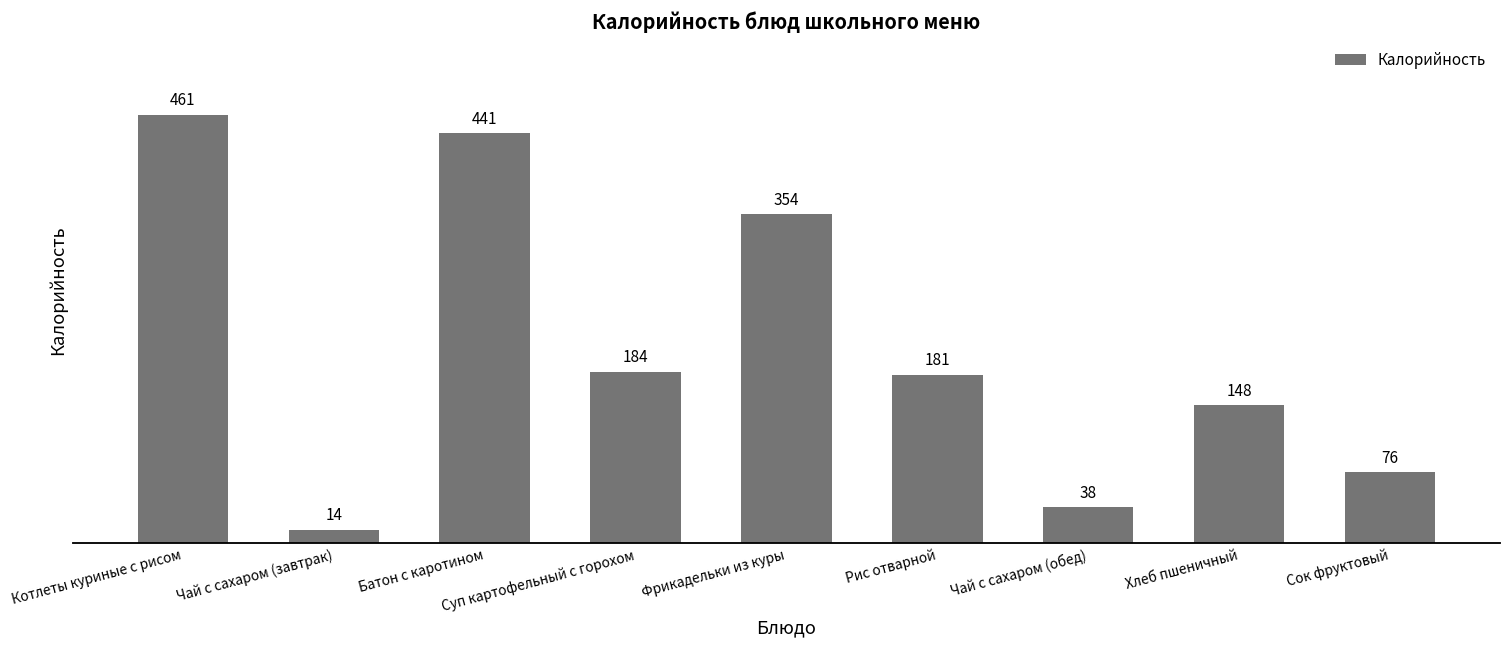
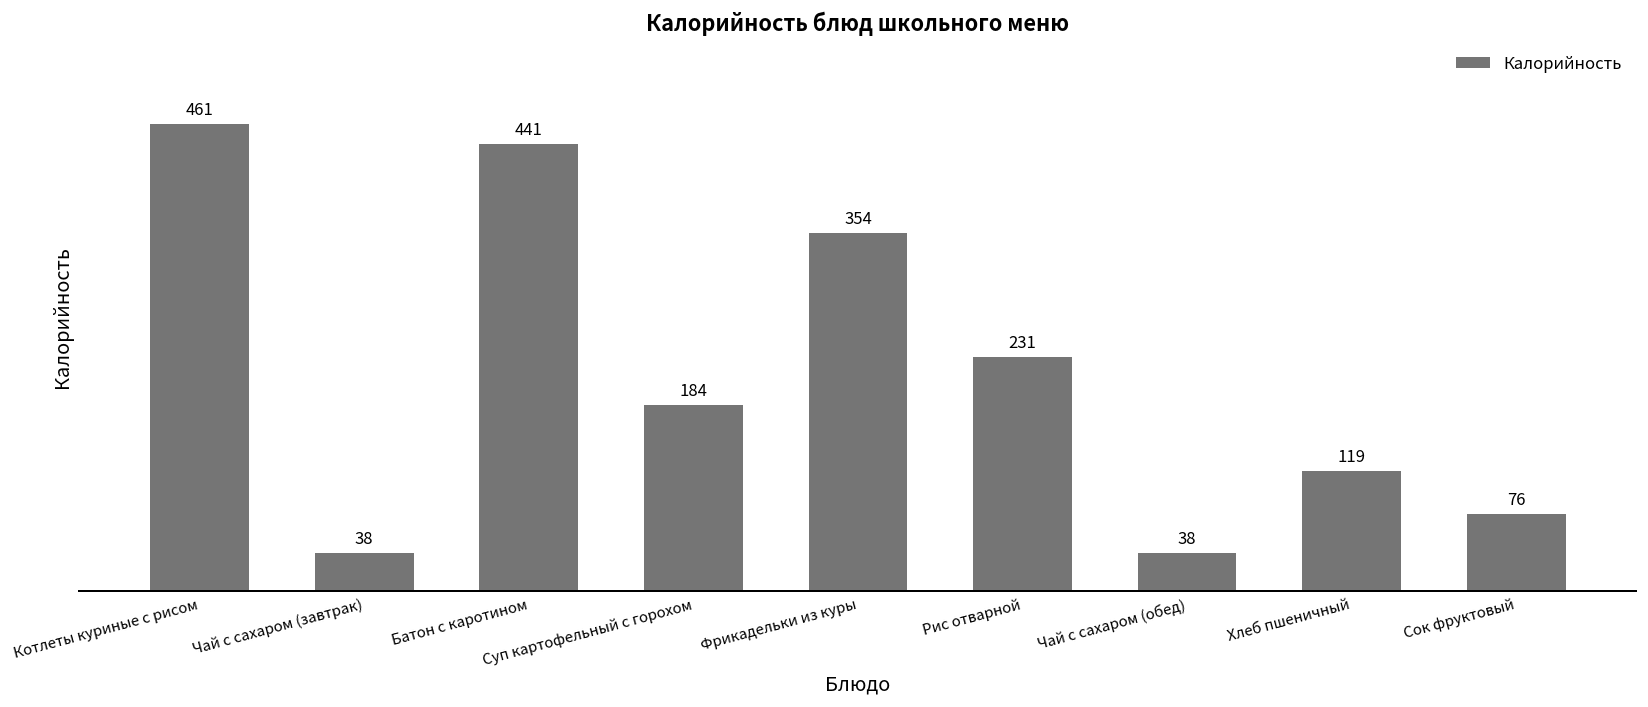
  {
    "Котлеты куриные с рисом": 461,
-   "Чай с сахаром (завтрак)": 14,
+   "Чай с сахаром (завтрак)": 38,
    "Батон с каротином": 441,
    "Суп картофельный с горохом": 184,
    "Фрикадельки из куры": 354,
-   "Рис отварной": 181,
+   "Рис отварной": 231,
    "Чай с сахаром (обед)": 38,
-   "Хлеб пшеничный": 148,
+   "Хлеб пшеничный": 119,
    "Сок фруктовый": 76
  }
